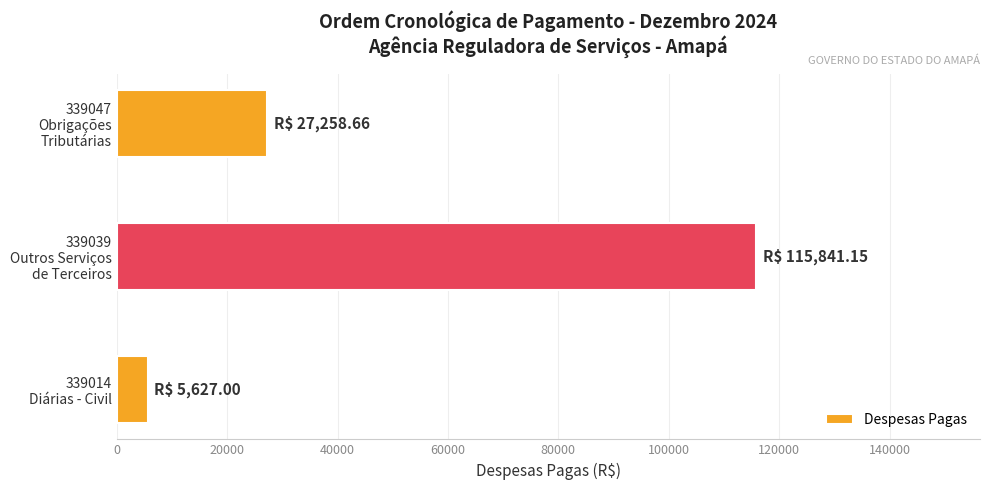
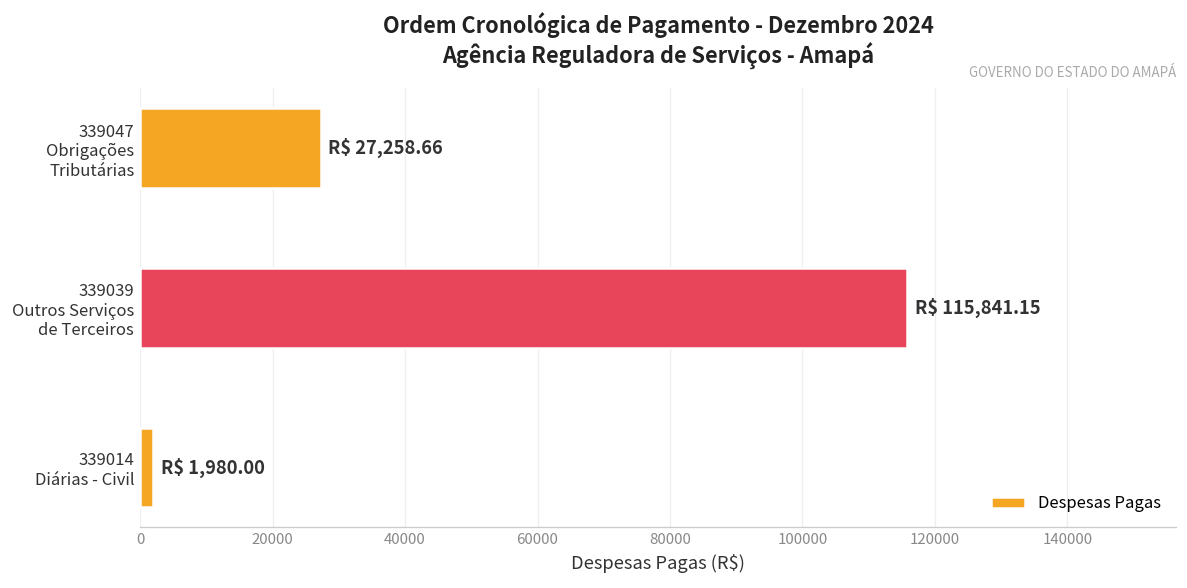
  {
    "339047 Obrigações Tributárias": "27,258.66",
    "339039 Outros Serviços de Terceiros": "115,841.15",
-   "339014 Diárias - Civil": "5,627.00"
+   "339014 Diárias - Civil": "1,980.00"
  }
